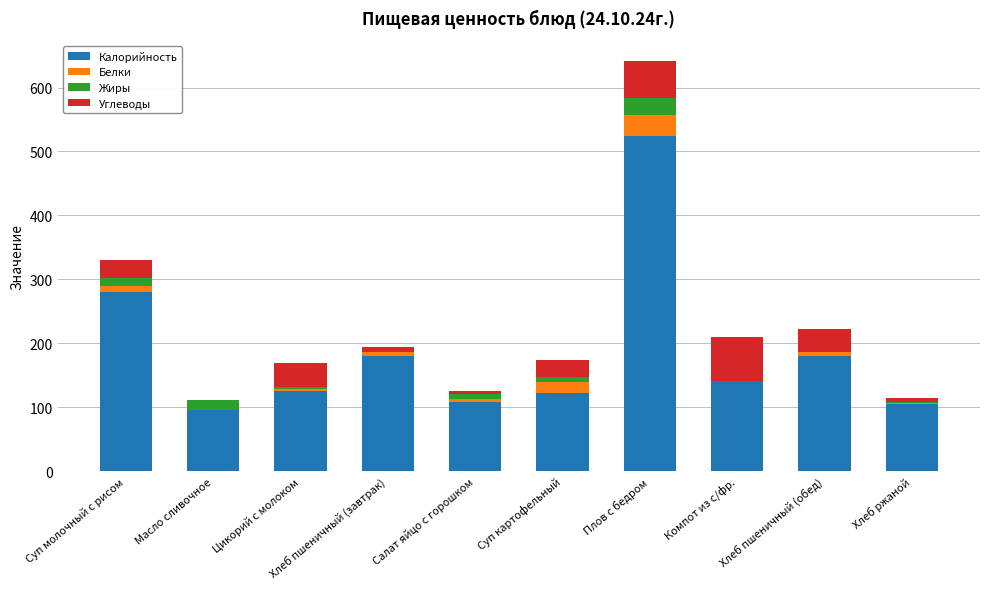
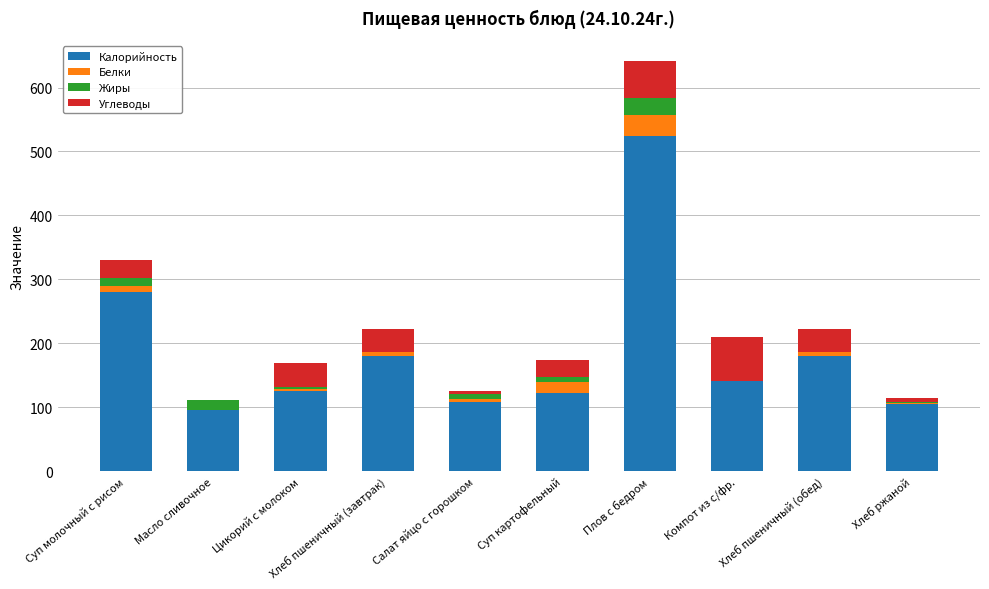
  {
    "Калорийность": {
      "Суп молочный с рисом": 280,
      "Масло сливочное": 100,
      "Цикорий с молоком": 130,
      "Хлеб пшеничный (завтрак)": 180,
      "Салат яйцо с горошком": 110,
      "Суп картофельный": 120,
      "Плов с бедром": 530,
      "Компот из с/фр.": 140,
      "Хлеб пшеничный (обед)": 180,
      "Хлеб ржаной": 110
    },
    "Белки": {
      "Суп молочный с рисом": 10,
      "Масло сливочное": 0,
      "Хлеб пшеничный (завтрак)": 10,
      "Салат яйцо с горошком": 10,
      "Суп картофельный": 20,
      "Плов с бедром": 30,
      "Компот из с/фр.": 0,
      "Хлеб пшеничный (обед)": 10
    },
    "Жиры": {
      "Суп молочный с рисом": 10,
      "Масло сливочное": 20,
      "Хлеб пшеничный (завтрак)": 0,
      "Салат яйцо с горошком": 10,
      "Суп картофельный": 10,
      "Плов с бедром": 30,
      "Компот из с/фр.": 0,
      "Хлеб пшеничный (обед)": 0
    },
    "Углеводы": {
      "Суп молочный с рисом": 30,
      "Масло сливочное": 0,
      "Цикорий с молоком": 40,
-     "Хлеб пшеничный (завтрак)": 10,
+     "Хлеб пшеничный (завтрак)": 40,
      "Салат яйцо с горошком": 10,
      "Суп картофельный": 30,
      "Плов с бедром": 60,
      "Компот из с/фр.": 70,
      "Хлеб пшеничный (обед)": 40,
      "Хлеб ржаной": 10
    }
  }
